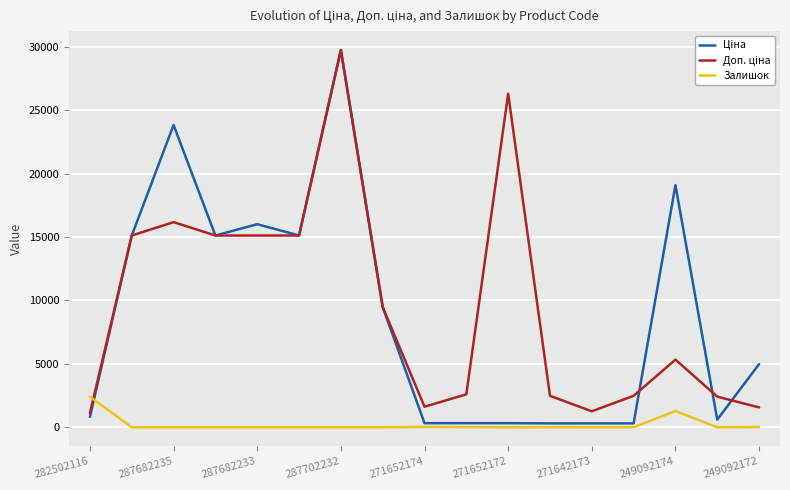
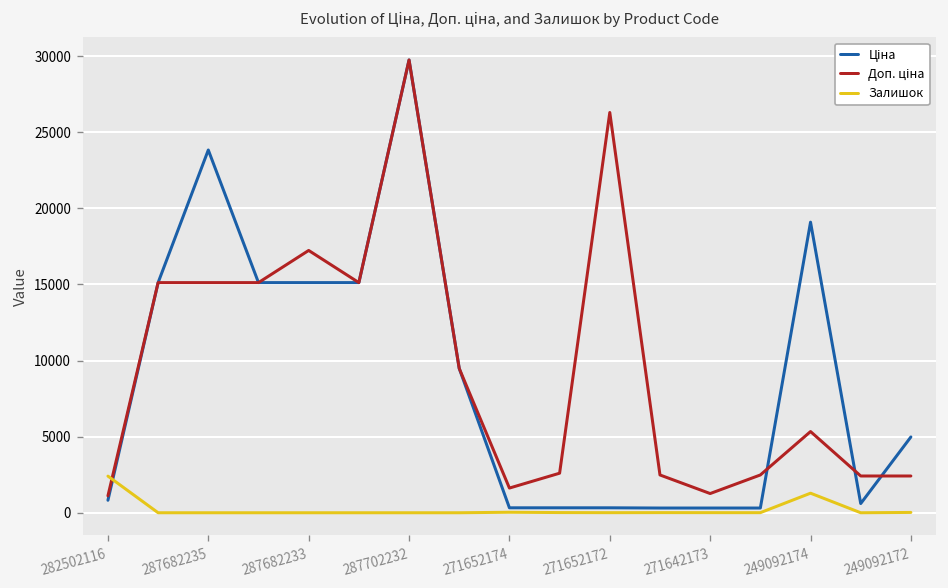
  {
    "Ціна": {
      "282502116": 800,
      "287682235": 23800,
-     "287682233": 16000,
+     "287682233": 15100,
      "271652174": 300,
      "271652172": 300,
      "271642173": 300,
      "249092174": 19100,
      "249092172": 5000
    },
    "Доп. ціна": {
      "282502116": 1100,
-     "287682235": 16200,
-     "287682233": 15100,
+     "287682235": 15100,
+     "287682233": 17200,
      "271652174": 1600,
      "271652172": 26300,
      "271642173": 1300,
      "249092174": 5300,
-     "249092172": 1600
+     "249092172": 2400
    },
    "Залишок": {
      "282502116": 2400,
      "287682235": 0,
      "287682233": 0,
      "287702232": 0,
      "271652174": 0,
      "271652172": 0,
      "271642173": 0,
      "249092174": 1300,
      "249092172": 0
    }
  }
